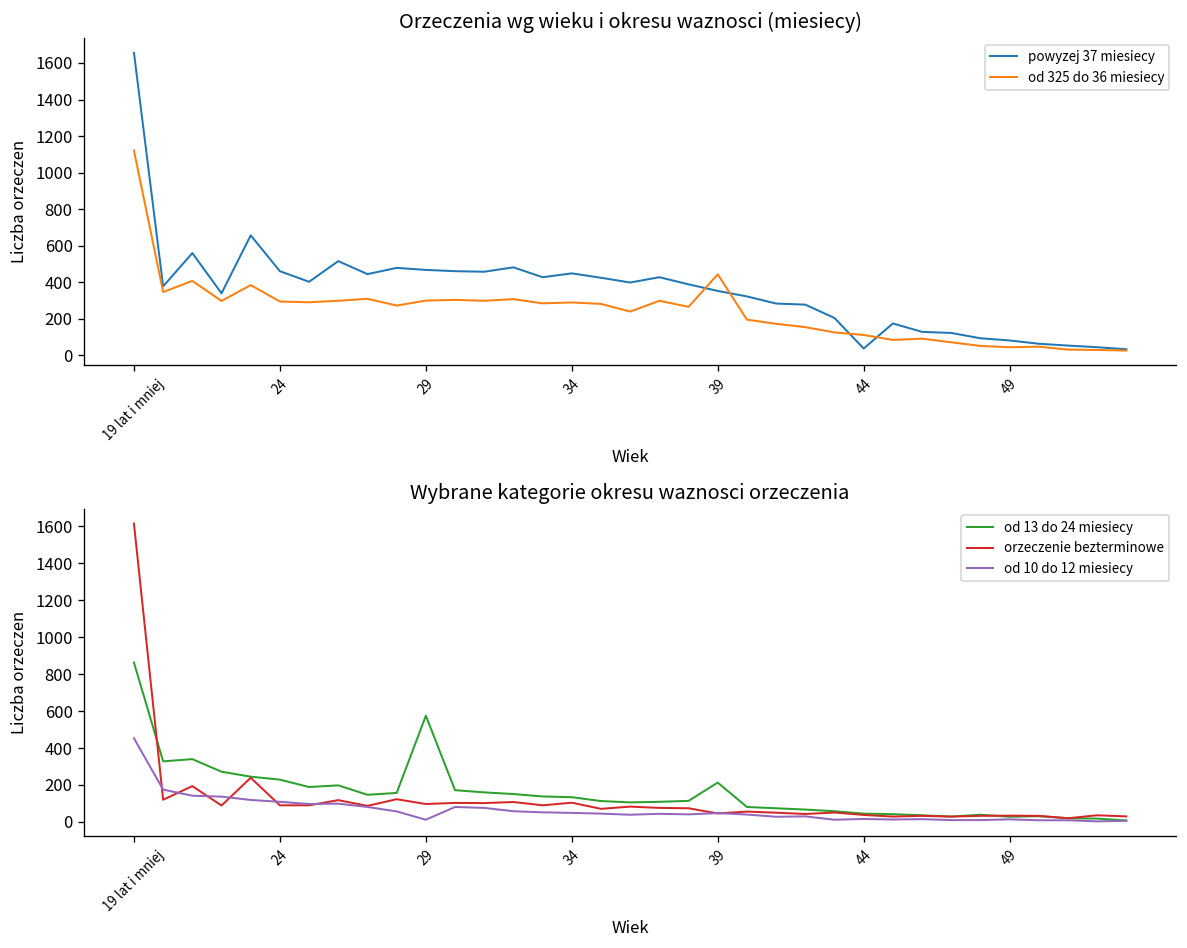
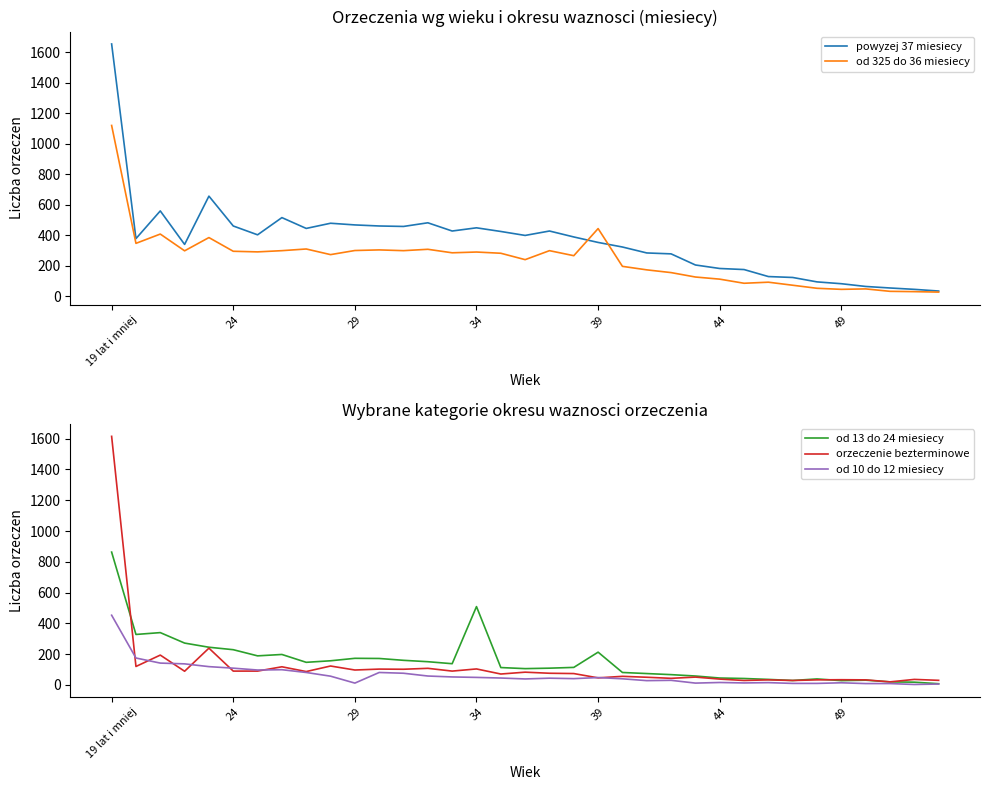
  {
    "Orzeczenia wg wieku i okresu waznosci (miesiecy)": {
      "powyzej 37 miesiecy": {
        "19 lat i mniej": 1660,
        "24": 460,
        "29": 470,
        "34": 450,
        "39": 350,
-       "44": 40,
+       "44": 180,
        "49": 80
      },
      "od 325 do 36 miesiecy": {
        "19 lat i mniej": 1120,
        "24": 300,
        "29": 300,
        "34": 290,
        "39": 440,
        "44": 110,
        "49": 50
      }
    },
    "Wybrane kategorie okresu waznosci orzeczenia": {
      "od 13 do 24 miesiecy": {
        "19 lat i mniej": 860,
        "24": 230,
-       "29": 580,
-       "34": 130,
+       "29": 170,
+       "34": 510,
        "39": 210
      },
      "orzeczenie bezterminowe": {
        "19 lat i mniej": 1620,
        "24": 90,
        "29": 100,
        "34": 100
      },
      "od 10 do 12 miesiecy": {
        "19 lat i mniej": 450,
        "24": 110,
        "29": 10,
        "34": 50,
        "44": 20
      }
    }
  }
